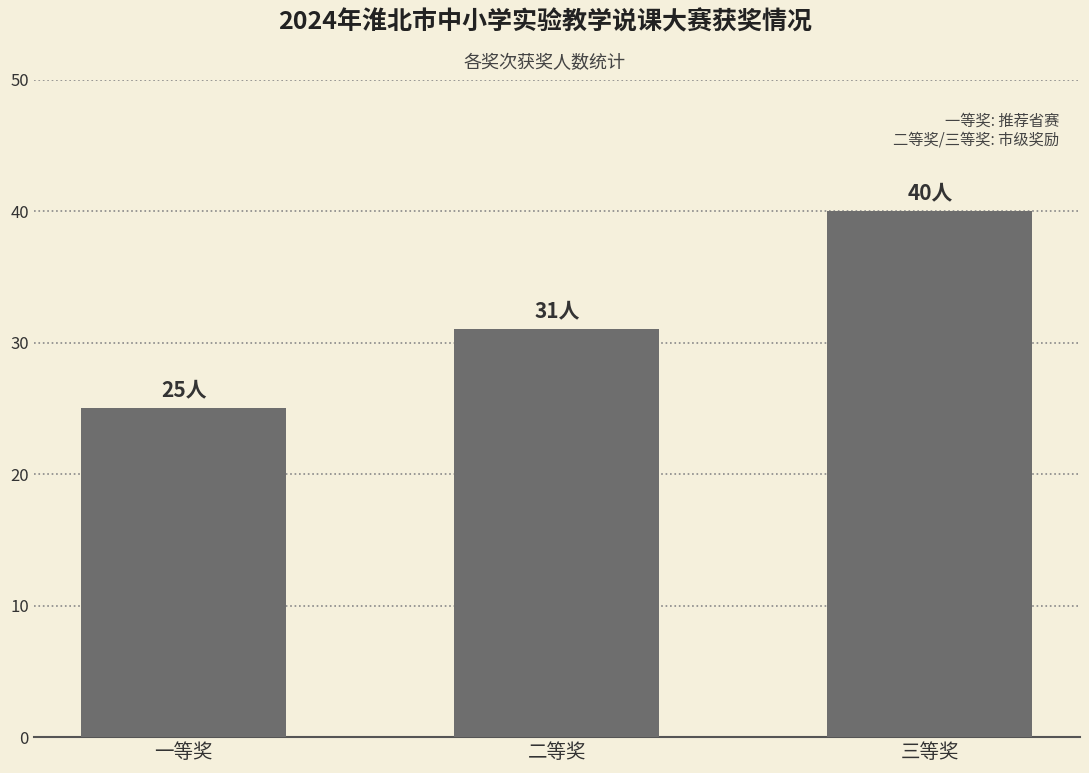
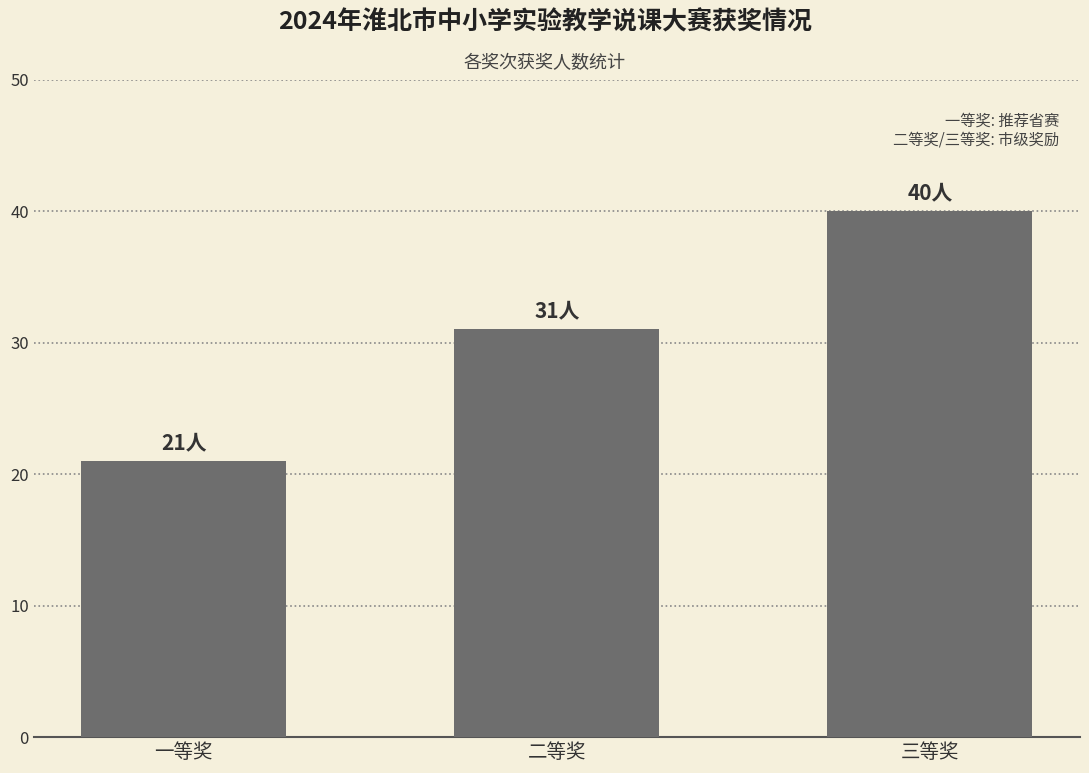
  {
-   "一等奖": "25人",
+   "一等奖": "21人",
    "二等奖": "31人",
    "三等奖": "40人"
  }
